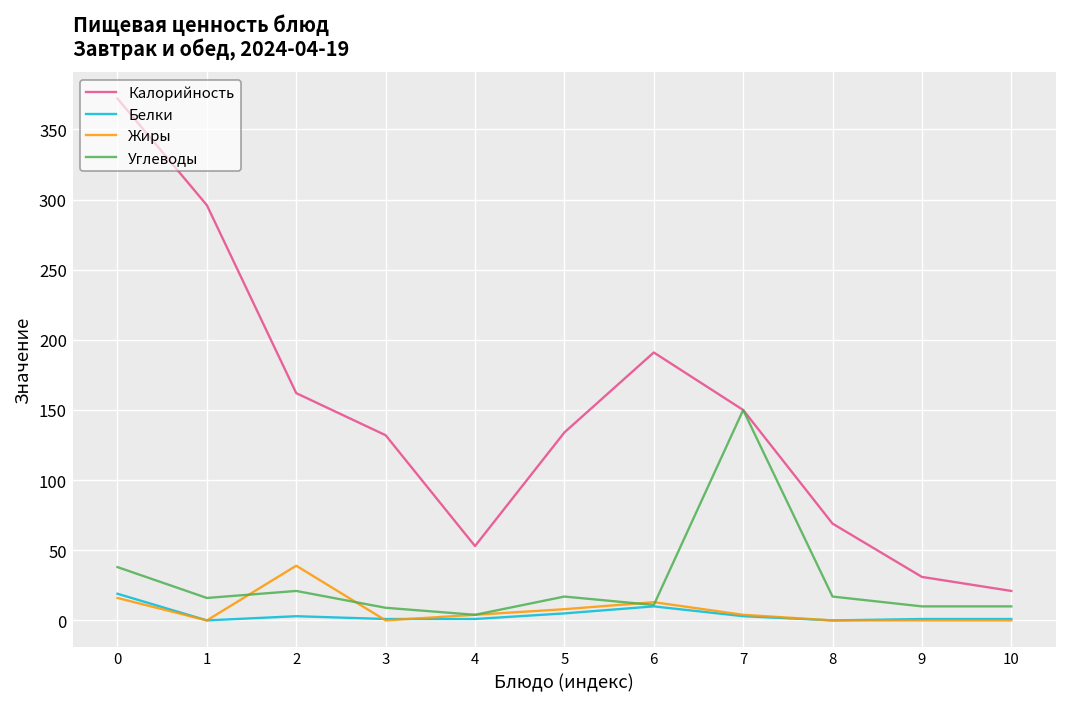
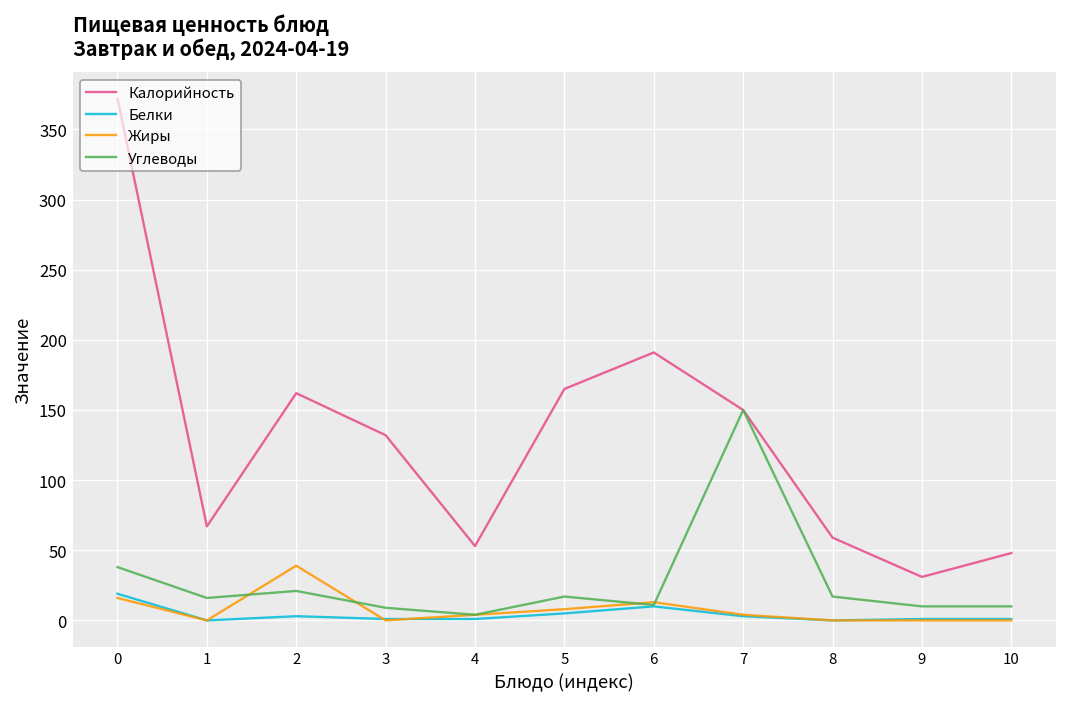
  {
    "Калорийность": {
-     "1": 296,
+     "1": 67,
      "2": 162,
      "3": 132,
      "4": 53,
-     "5": 134,
+     "5": 165,
      "6": 191,
-     "8": 69,
+     "8": 59,
      "9": 31,
-     "10": 21
+     "10": 48
    },
    "Белки": {
      "0": 19,
      "2": 3,
      "4": 1,
      "5": 5
    },
    "Жиры": {
      "0": 16,
      "2": 39,
      "5": 8
    },
    "Углеводы": {
      "0": 38,
      "1": 16,
      "2": 21,
      "3": 9,
      "5": 17,
      "8": 17,
      "9": 10,
      "10": 10
    }
  }
